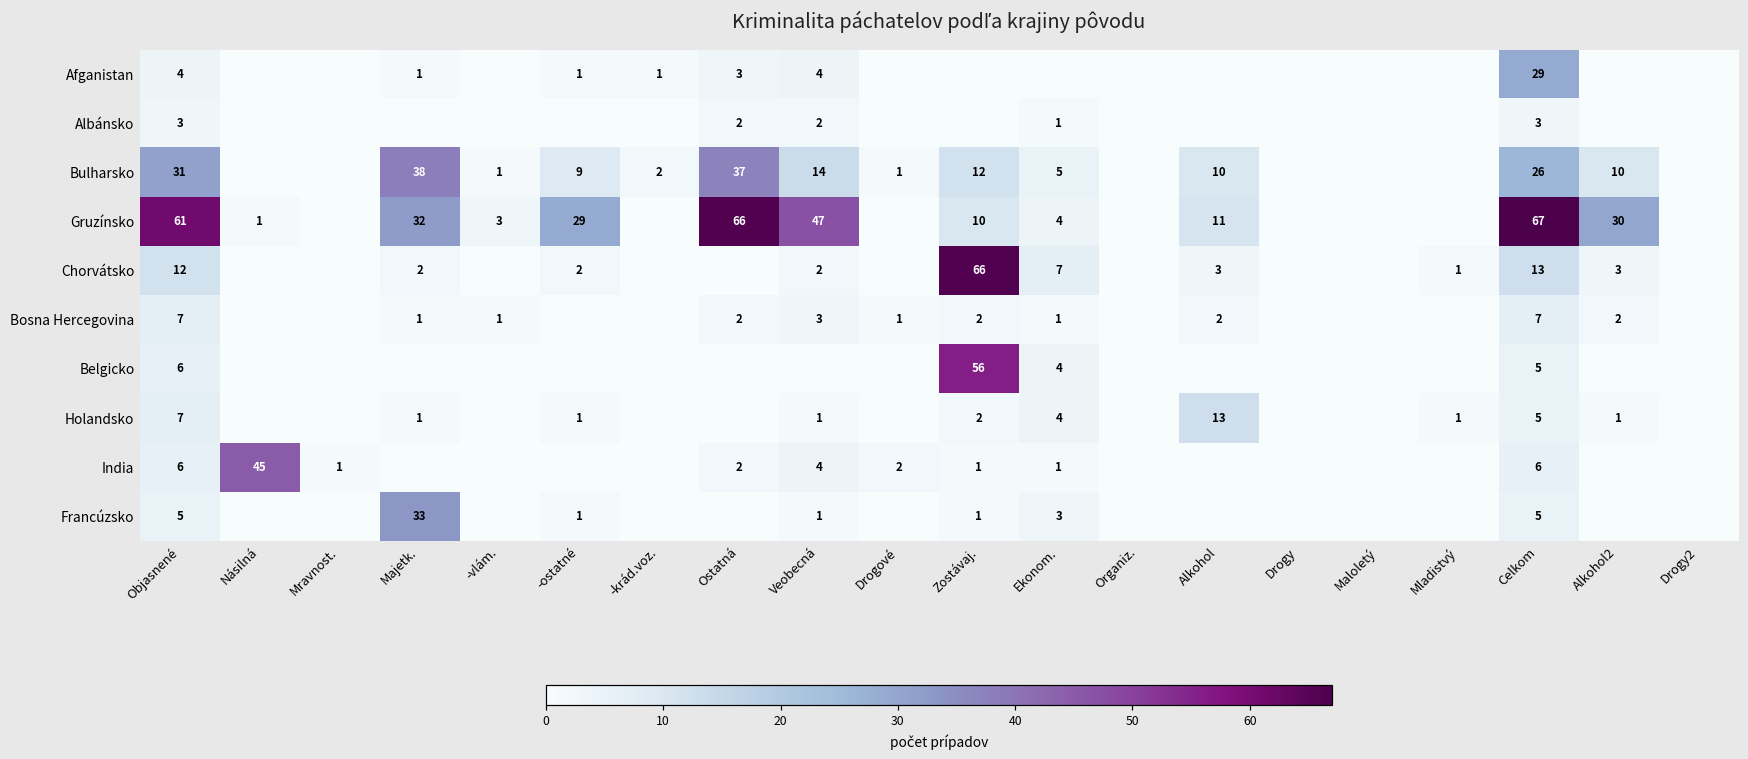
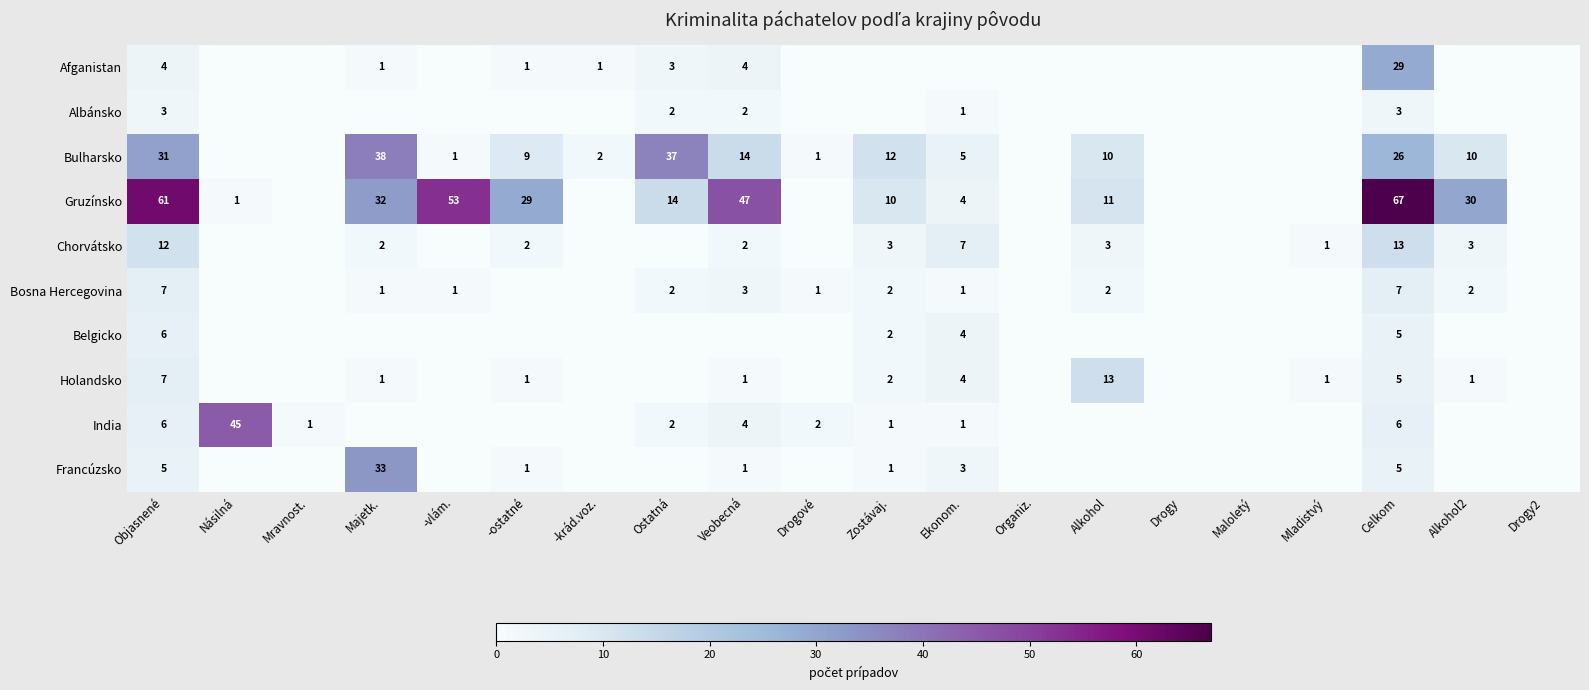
  {
    "Afganistan": {
      "Objasnené": 4,
      "Majetk.": 1,
      "-ostatné": 1,
      "-krád.voz.": 1,
      "Ostatná": 3,
      "Veobecná": 4,
      "Celkom": 29
    },
    "Albánsko": {
      "Objasnené": 3,
      "Ostatná": 2,
      "Veobecná": 2,
      "Ekonom.": 1,
      "Celkom": 3
    },
    "Bulharsko": {
      "Objasnené": 31,
      "Majetk.": 38,
      "-vlám.": 1,
      "-ostatné": 9,
      "-krád.voz.": 2,
      "Ostatná": 37,
      "Veobecná": 14,
      "Drogové": 1,
      "Zostávaj.": 12,
      "Ekonom.": 5,
      "Alkohol": 10,
      "Celkom": 26,
      "Alkohol2": 10
    },
    "Gruzínsko": {
      "Objasnené": 61,
      "Násilná": 1,
      "Majetk.": 32,
-     "-vlám.": 3,
+     "-vlám.": 53,
      "-ostatné": 29,
-     "Ostatná": 66,
+     "Ostatná": 14,
      "Veobecná": 47,
      "Zostávaj.": 10,
      "Ekonom.": 4,
      "Alkohol": 11,
      "Celkom": 67,
      "Alkohol2": 30
    },
    "Chorvátsko": {
      "Objasnené": 12,
      "Majetk.": 2,
      "-ostatné": 2,
      "Veobecná": 2,
-     "Zostávaj.": 66,
+     "Zostávaj.": 3,
      "Ekonom.": 7,
      "Alkohol": 3,
      "Mladistvý": 1,
      "Celkom": 13,
      "Alkohol2": 3
    },
    "Bosna Hercegovina": {
      "Objasnené": 7,
      "Majetk.": 1,
      "-vlám.": 1,
      "Ostatná": 2,
      "Veobecná": 3,
      "Drogové": 1,
      "Zostávaj.": 2,
      "Ekonom.": 1,
      "Alkohol": 2,
      "Celkom": 7,
      "Alkohol2": 2
    },
    "Belgicko": {
      "Objasnené": 6,
-     "Zostávaj.": 56,
+     "Zostávaj.": 2,
      "Ekonom.": 4,
      "Celkom": 5
    },
    "Holandsko": {
      "Objasnené": 7,
      "Majetk.": 1,
      "-ostatné": 1,
      "Veobecná": 1,
      "Zostávaj.": 2,
      "Ekonom.": 4,
      "Alkohol": 13,
      "Mladistvý": 1,
      "Celkom": 5,
      "Alkohol2": 1
    },
    "India": {
      "Objasnené": 6,
      "Násilná": 45,
      "Mravnost.": 1,
      "Ostatná": 2,
      "Veobecná": 4,
      "Drogové": 2,
      "Zostávaj.": 1,
      "Ekonom.": 1,
      "Celkom": 6
    },
    "Francúzsko": {
      "Objasnené": 5,
      "Majetk.": 33,
      "-ostatné": 1,
      "Veobecná": 1,
      "Zostávaj.": 1,
      "Ekonom.": 3,
      "Celkom": 5
    }
  }
